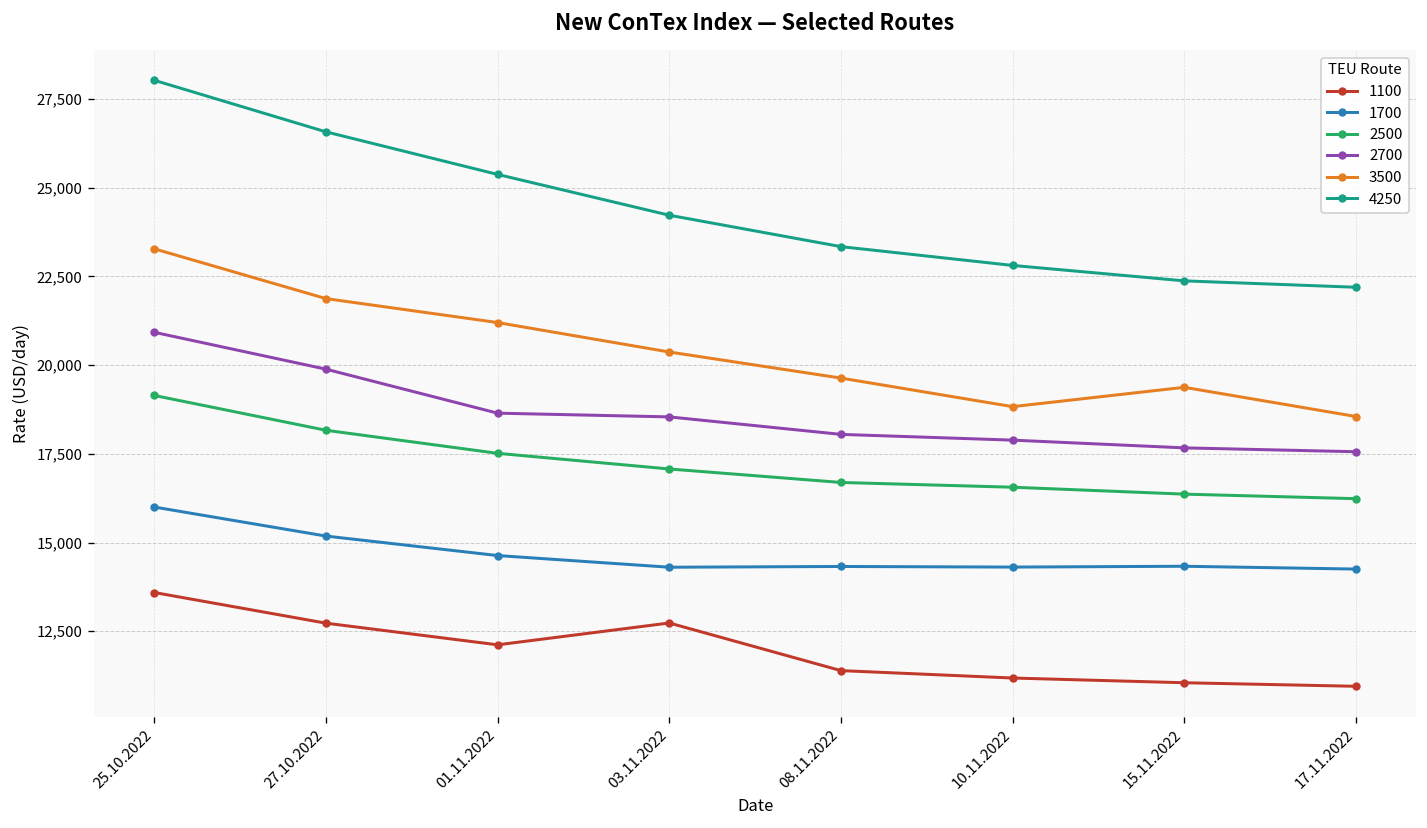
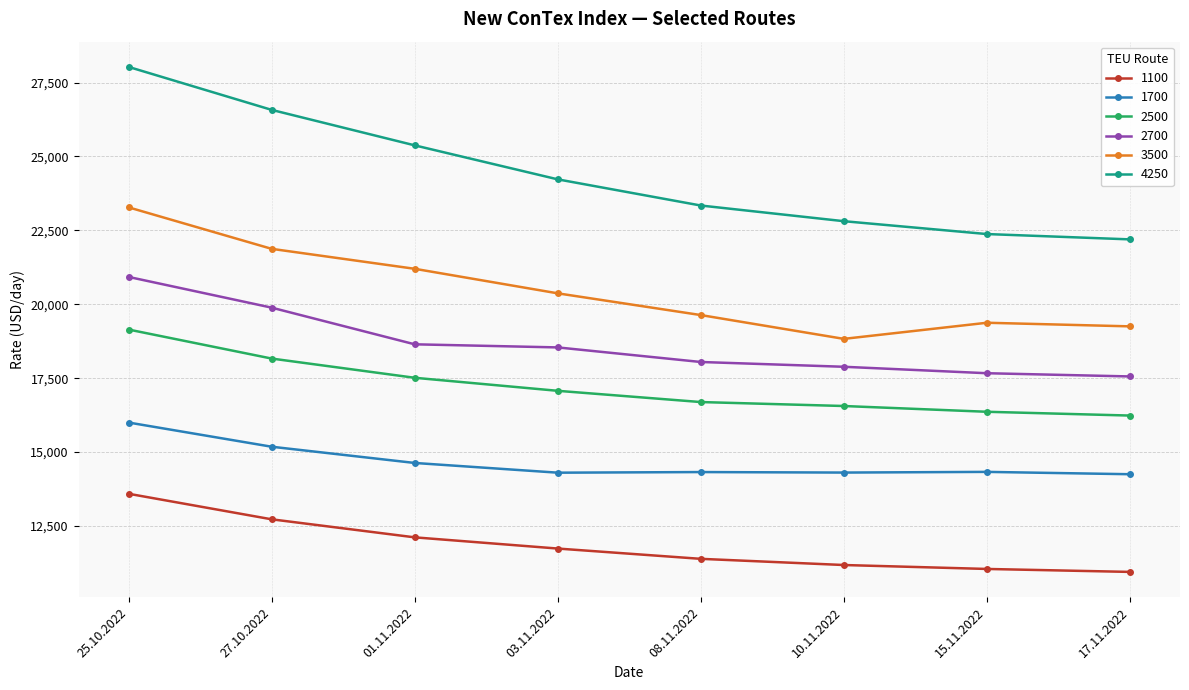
  {
    "1100": {
      "25.10.2022": "13,600",
      "27.10.2022": "12,700",
      "01.11.2022": "12,100",
-     "03.11.2022": "12,700",
+     "03.11.2022": "11,700",
      "08.11.2022": "11,400",
      "10.11.2022": "11,200",
      "15.11.2022": "11,000",
      "17.11.2022": "10,900"
    },
    "1700": {
      "25.10.2022": "16,000",
      "27.10.2022": "15,200",
      "01.11.2022": "14,600",
      "03.11.2022": "14,300",
      "08.11.2022": "14,300",
      "10.11.2022": "14,300",
      "15.11.2022": "14,300",
      "17.11.2022": "14,300"
    },
    "2700": {
      "25.10.2022": "20,900",
      "27.10.2022": "19,900",
      "01.11.2022": "18,600",
      "03.11.2022": "18,500",
      "08.11.2022": "18,000",
      "10.11.2022": "17,900",
      "15.11.2022": "17,700",
      "17.11.2022": "17,600"
    },
    "3500": {
      "25.10.2022": "23,300",
      "27.10.2022": "21,900",
      "01.11.2022": "21,200",
      "03.11.2022": "20,400",
      "08.11.2022": "19,600",
      "10.11.2022": "18,800",
      "15.11.2022": "19,400",
-     "17.11.2022": "18,600"
+     "17.11.2022": "19,300"
    }
  }
